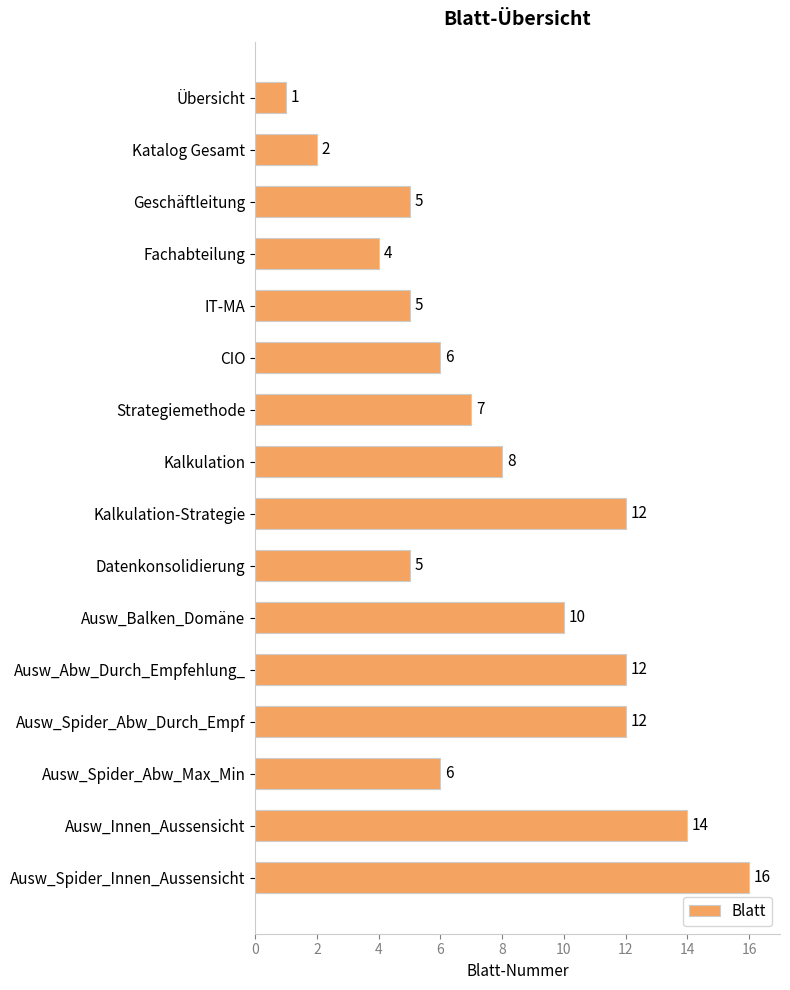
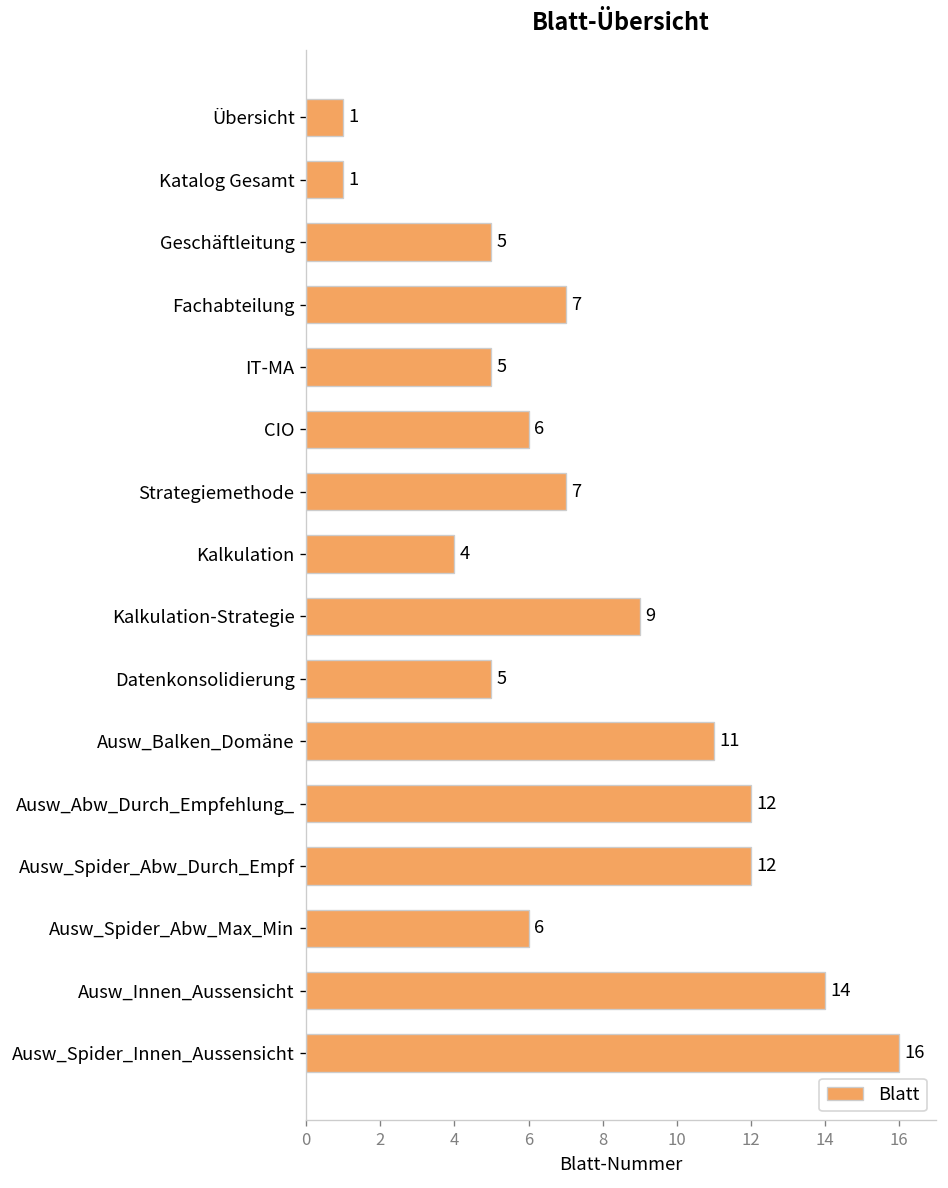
  {
    "Übersicht": 1,
-   "Katalog Gesamt": 2,
+   "Katalog Gesamt": 1,
    "Geschäftleitung": 5,
-   "Fachabteilung": 4,
+   "Fachabteilung": 7,
    "IT-MA": 5,
    "CIO": 6,
    "Strategiemethode": 7,
-   "Kalkulation": 8,
-   "Kalkulation-Strategie": 12,
+   "Kalkulation": 4,
+   "Kalkulation-Strategie": 9,
    "Datenkonsolidierung": 5,
-   "Ausw_Balken_Domäne": 10,
+   "Ausw_Balken_Domäne": 11,
    "Ausw_Abw_Durch_Empfehlung_": 12,
    "Ausw_Spider_Abw_Durch_Empf": 12,
    "Ausw_Spider_Abw_Max_Min": 6,
    "Ausw_Innen_Aussensicht": 14,
    "Ausw_Spider_Innen_Aussensicht": 16
  }
